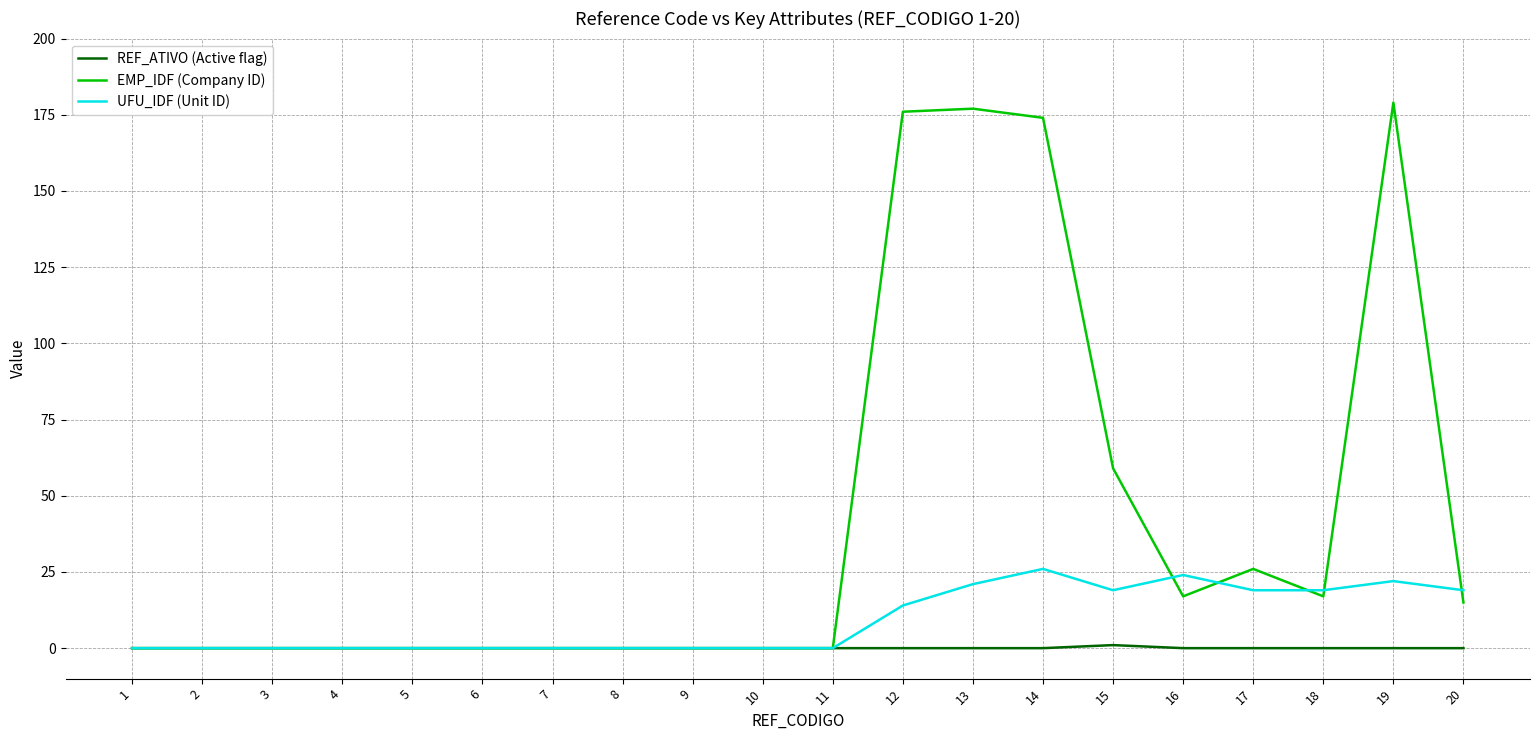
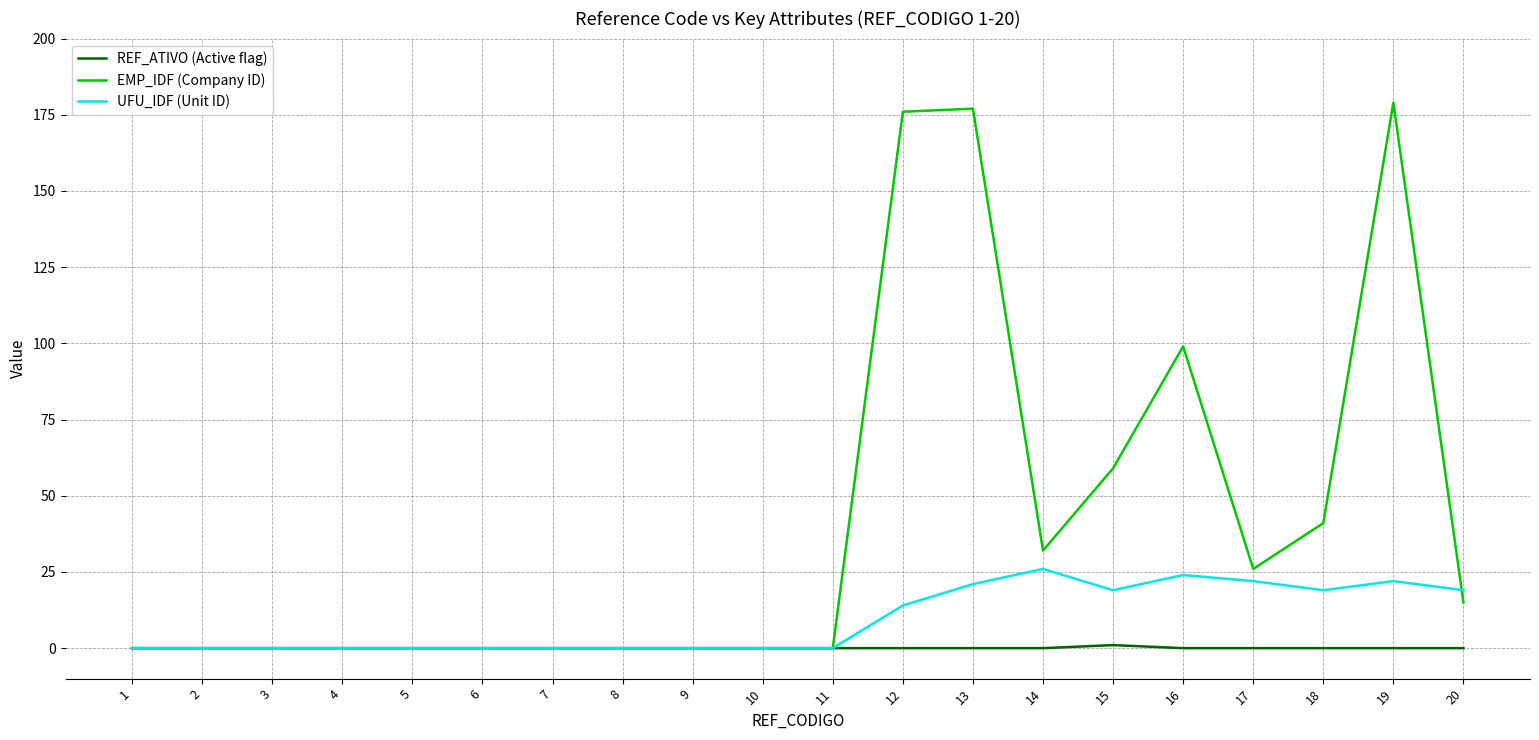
  {
    "REF_ATIVO (Active flag)": {
      "12": 0,
      "13": 0,
      "14": 0,
      "15": 1,
      "16": 0,
      "17": 0,
      "18": 0,
      "19": 0,
      "20": 0
    },
    "EMP_IDF (Company ID)": {
      "12": 176,
      "13": 177,
-     "14": 174,
+     "14": 32,
      "15": 59,
-     "16": 17,
+     "16": 99,
      "17": 26,
-     "18": 17,
+     "18": 41,
      "19": 179,
      "20": 15
    },
    "UFU_IDF (Unit ID)": {
      "12": 14,
      "13": 21,
      "14": 26,
      "15": 19,
      "16": 24,
-     "17": 19,
+     "17": 22,
      "18": 19,
      "19": 22,
      "20": 19
    }
  }
